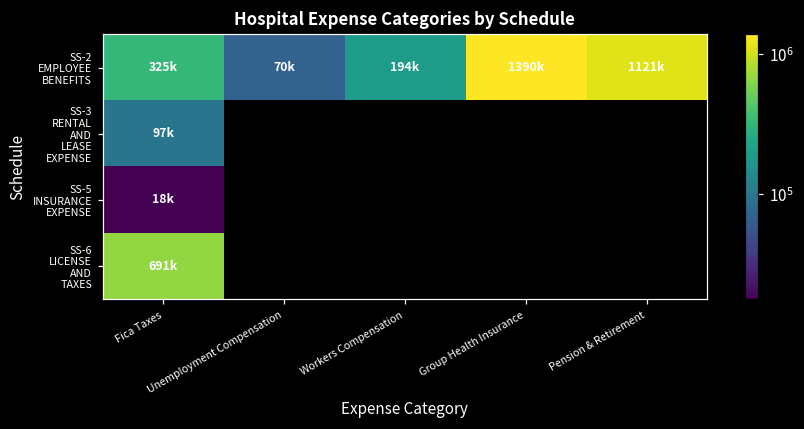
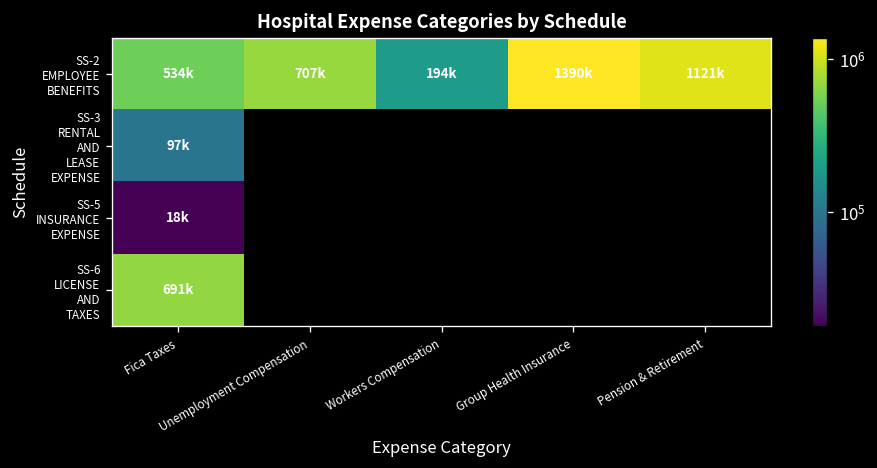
  {
    "SS-2 EMPLOYEE BENEFITS": {
-     "Fica Taxes": "325k",
-     "Unemployment Compensation": "70k",
+     "Fica Taxes": "534k",
+     "Unemployment Compensation": "707k",
      "Workers Compensation": "194k",
      "Group Health Insurance": "1390k",
      "Pension & Retirement": "1121k"
    },
    "SS-3 RENTAL AND LEASE EXPENSE": {
      "Fica Taxes": "97k"
    },
    "SS-5 INSURANCE EXPENSE": {
      "Fica Taxes": "18k"
    },
    "SS-6 LICENSE AND TAXES": {
      "Fica Taxes": "691k"
    }
  }
